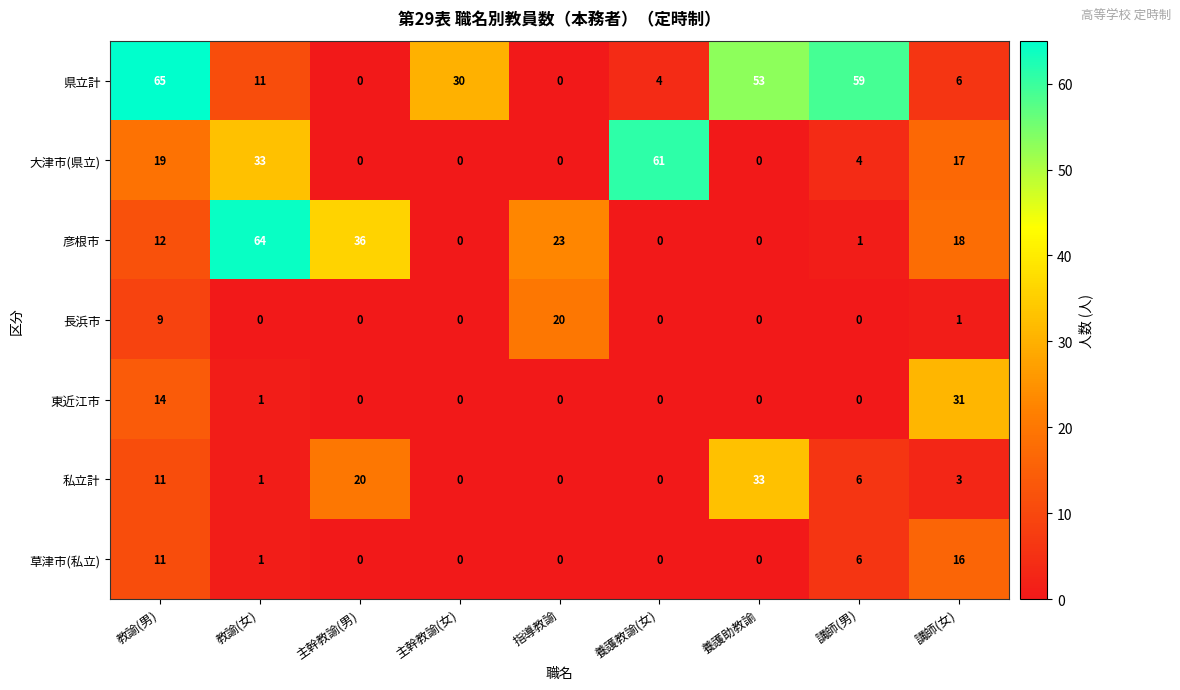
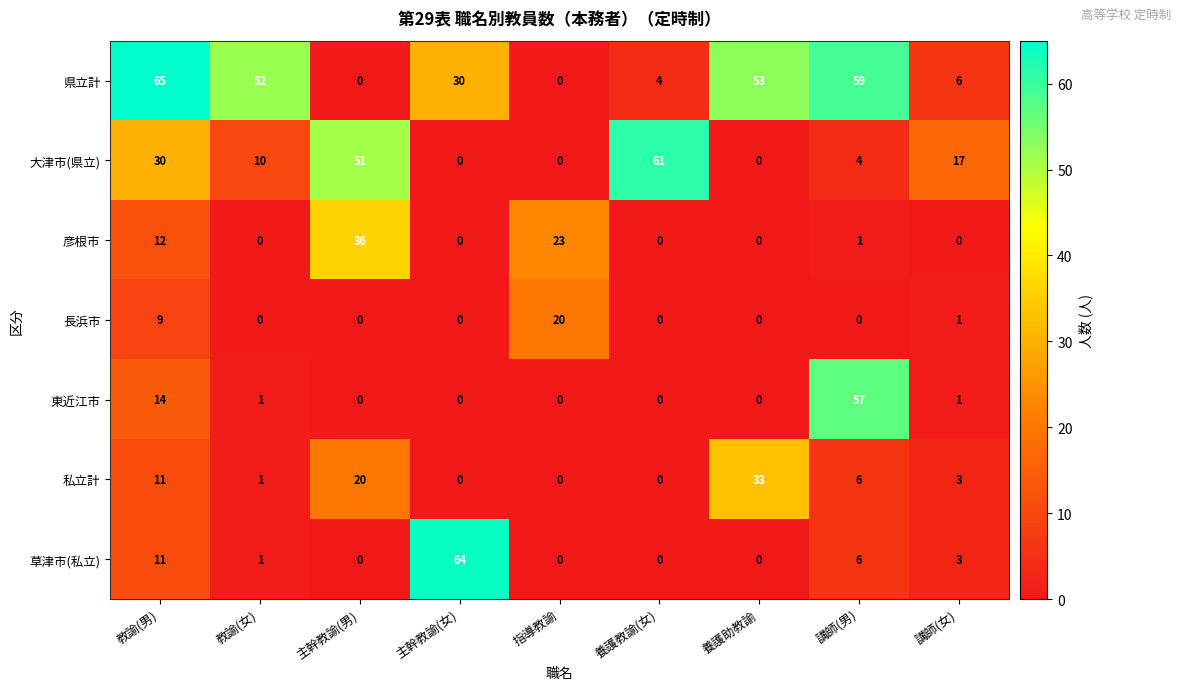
  {
    "県立計": {
      "教諭(男)": 65,
-     "教諭(女)": 11,
+     "教諭(女)": 52,
      "主幹教諭(男)": 0,
      "主幹教諭(女)": 30,
      "指導教諭": 0,
      "養護教諭(女)": 4,
      "養護助教諭": 53,
      "講師(男)": 59,
      "講師(女)": 6
    },
    "大津市(県立)": {
-     "教諭(男)": 19,
-     "教諭(女)": 33,
-     "主幹教諭(男)": 0,
+     "教諭(男)": 30,
+     "教諭(女)": 10,
+     "主幹教諭(男)": 51,
      "主幹教諭(女)": 0,
      "指導教諭": 0,
      "養護教諭(女)": 61,
      "養護助教諭": 0,
      "講師(男)": 4,
      "講師(女)": 17
    },
    "彦根市": {
      "教諭(男)": 12,
-     "教諭(女)": 64,
+     "教諭(女)": 0,
      "主幹教諭(男)": 36,
      "主幹教諭(女)": 0,
      "指導教諭": 23,
      "養護教諭(女)": 0,
      "養護助教諭": 0,
      "講師(男)": 1,
-     "講師(女)": 18
+     "講師(女)": 0
    },
    "長浜市": {
      "教諭(男)": 9,
      "教諭(女)": 0,
      "主幹教諭(男)": 0,
      "主幹教諭(女)": 0,
      "指導教諭": 20,
      "養護教諭(女)": 0,
      "養護助教諭": 0,
      "講師(男)": 0,
      "講師(女)": 1
    },
    "東近江市": {
      "教諭(男)": 14,
      "教諭(女)": 1,
      "主幹教諭(男)": 0,
      "主幹教諭(女)": 0,
      "指導教諭": 0,
      "養護教諭(女)": 0,
      "養護助教諭": 0,
-     "講師(男)": 0,
-     "講師(女)": 31
+     "講師(男)": 57,
+     "講師(女)": 1
    },
    "私立計": {
      "教諭(男)": 11,
      "教諭(女)": 1,
      "主幹教諭(男)": 20,
      "主幹教諭(女)": 0,
      "指導教諭": 0,
      "養護教諭(女)": 0,
      "養護助教諭": 33,
      "講師(男)": 6,
      "講師(女)": 3
    },
    "草津市(私立)": {
      "教諭(男)": 11,
      "教諭(女)": 1,
      "主幹教諭(男)": 0,
-     "主幹教諭(女)": 0,
+     "主幹教諭(女)": 64,
      "指導教諭": 0,
      "養護教諭(女)": 0,
      "養護助教諭": 0,
      "講師(男)": 6,
-     "講師(女)": 16
+     "講師(女)": 3
    }
  }
